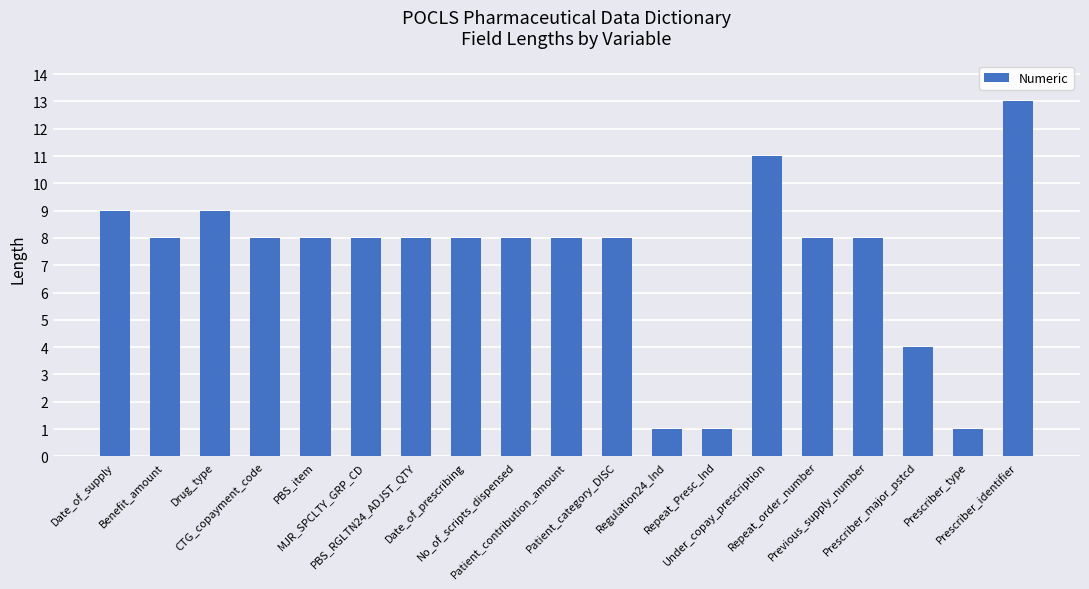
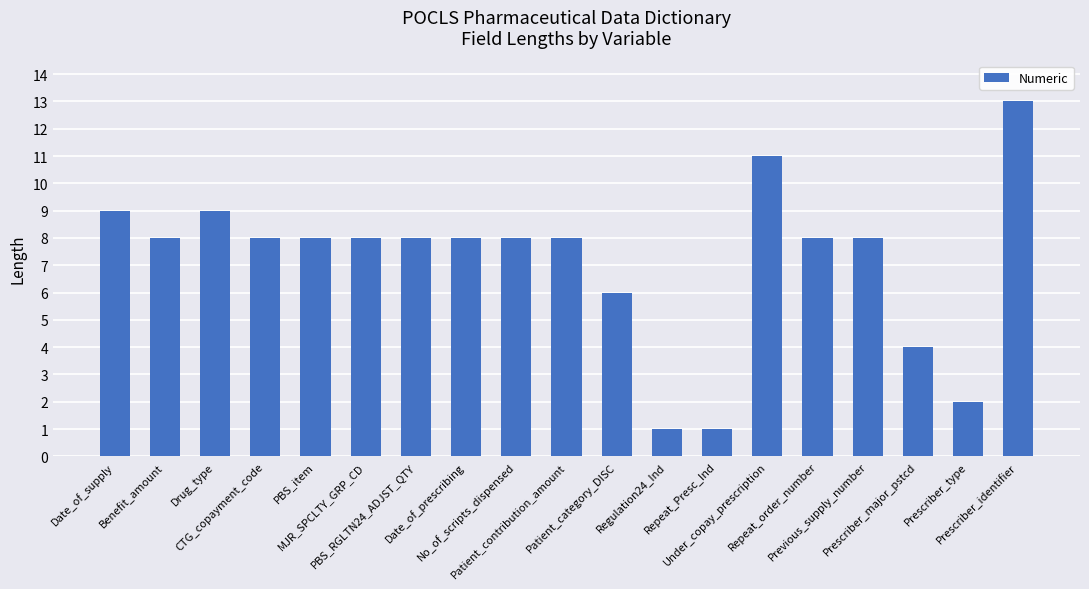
  {
    "Date_of_supply": 9,
    "Benefit_amount": 8,
    "Drug_type": 9,
    "CTG_copayment_code": 8,
    "PBS_item": 8,
    "MJR_SPCLTY_GRP_CD": 8,
    "PBS_RGLTN24_ADJST_QTY": 8,
    "Date_of_prescribing": 8,
    "No_of_scripts_dispensed": 8,
    "Patient_contribution_amount": 8,
-   "Patient_category_DISC": 8,
+   "Patient_category_DISC": 6,
    "Regulation24_Ind": 1,
    "Repeat_Presc_Ind": 1,
    "Under_copay_prescription": 11,
    "Repeat_order_number": 8,
    "Previous_supply_number": 8,
    "Prescriber_major_pstcd": 4,
-   "Prescriber_type": 1,
+   "Prescriber_type": 2,
    "Prescriber_identifier": 13
  }
